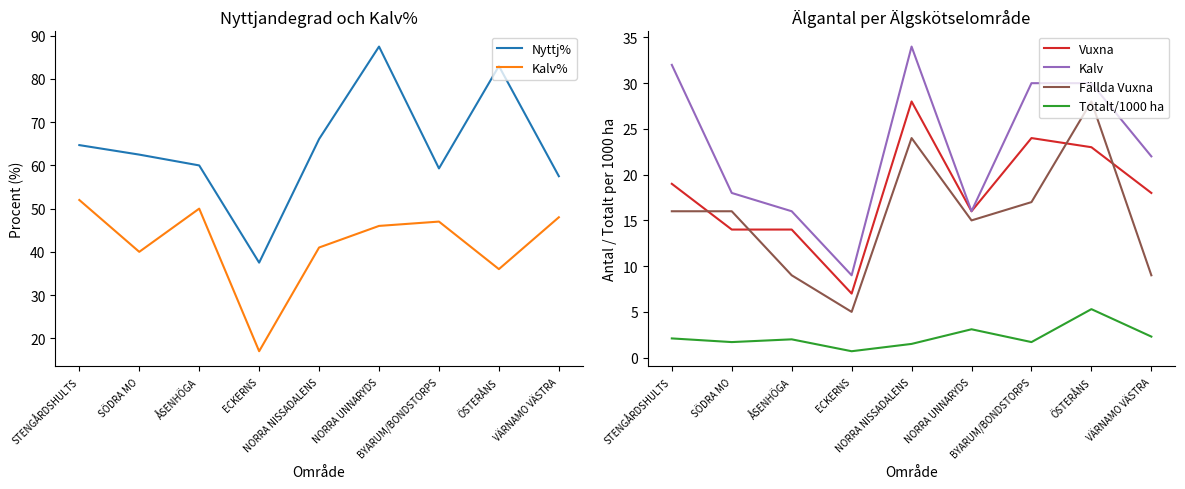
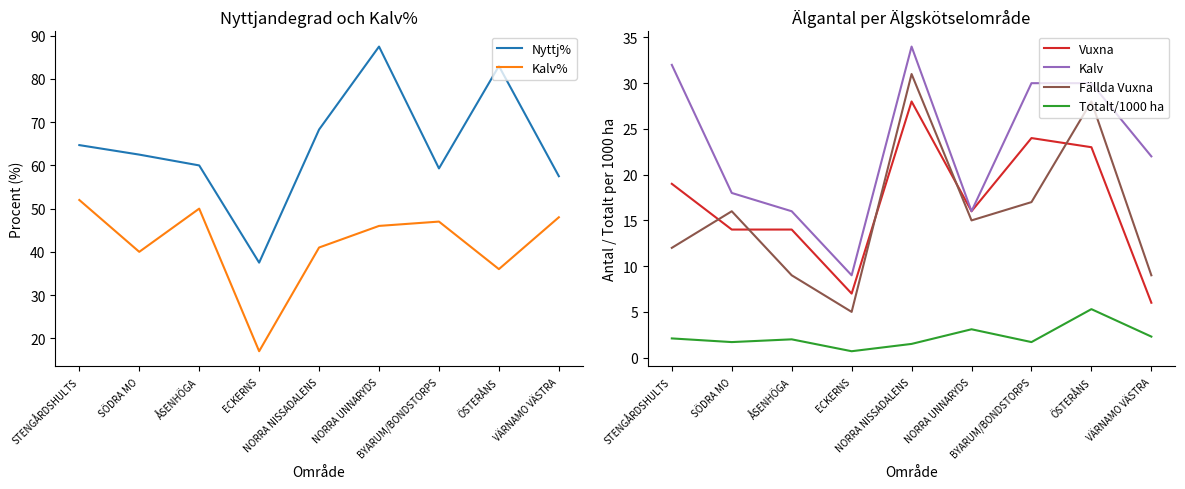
  {
    "Nyttjandegrad och Kalv%": {
      "Nyttj%": {
        "STENGÅRDSHULTS": 65,
        "SÖDRA MO": 63,
        "ÅSENHÖGA": 60,
        "ECKERNS": 38,
-       "NORRA NISSADALENS": 66,
+       "NORRA NISSADALENS": 68,
        "NORRA UNNARYDS": 88,
        "BYARUM/BONDSTORPS": 59,
        "VÄRNAMO VÄSTRA": 58
      },
      "Kalv%": {
        "STENGÅRDSHULTS": 52,
        "SÖDRA MO": 40,
        "ÅSENHÖGA": 50,
        "ECKERNS": 17,
        "NORRA NISSADALENS": 41,
        "NORRA UNNARYDS": 46,
        "BYARUM/BONDSTORPS": 47,
        "ÖSTERÅNS": 36,
        "VÄRNAMO VÄSTRA": 48
      }
    },
    "Älgantal per Älgskötselområde": {
      "Vuxna": {
        "STENGÅRDSHULTS": 19,
        "SÖDRA MO": 14,
        "ÅSENHÖGA": 14,
        "ECKERNS": 7,
        "NORRA NISSADALENS": 28,
        "BYARUM/BONDSTORPS": 24,
        "ÖSTERÅNS": 23,
-       "VÄRNAMO VÄSTRA": 18
+       "VÄRNAMO VÄSTRA": 6
      },
      "Kalv": {
        "STENGÅRDSHULTS": 32,
        "SÖDRA MO": 18,
        "ÅSENHÖGA": 16,
        "ECKERNS": 9,
        "NORRA NISSADALENS": 34,
        "BYARUM/BONDSTORPS": 30,
        "VÄRNAMO VÄSTRA": 22
      },
      "Fällda Vuxna": {
-       "STENGÅRDSHULTS": 16,
+       "STENGÅRDSHULTS": 12,
        "SÖDRA MO": 16,
        "ÅSENHÖGA": 9,
        "ECKERNS": 5,
-       "NORRA NISSADALENS": 24,
+       "NORRA NISSADALENS": 31,
        "NORRA UNNARYDS": 15,
        "BYARUM/BONDSTORPS": 17,
        "VÄRNAMO VÄSTRA": 9
      },
      "Totalt/1000 ha": {
        "STENGÅRDSHULTS": 2,
        "SÖDRA MO": 2,
        "ÅSENHÖGA": 2,
        "ECKERNS": 1,
        "NORRA NISSADALENS": 2,
        "NORRA UNNARYDS": 3,
        "BYARUM/BONDSTORPS": 2,
        "ÖSTERÅNS": 5,
        "VÄRNAMO VÄSTRA": 2
      }
    }
  }
